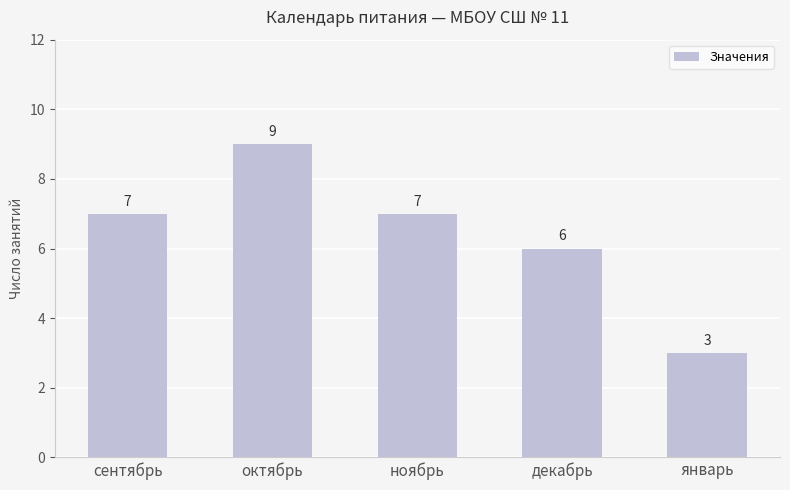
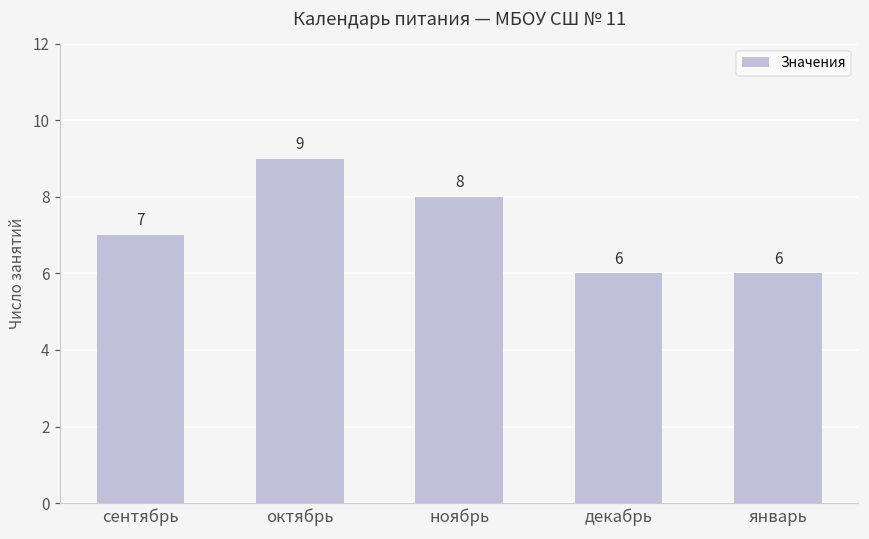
  {
    "сентябрь": 7,
    "октябрь": 9,
-   "ноябрь": 7,
+   "ноябрь": 8,
    "декабрь": 6,
-   "январь": 3
+   "январь": 6
  }
